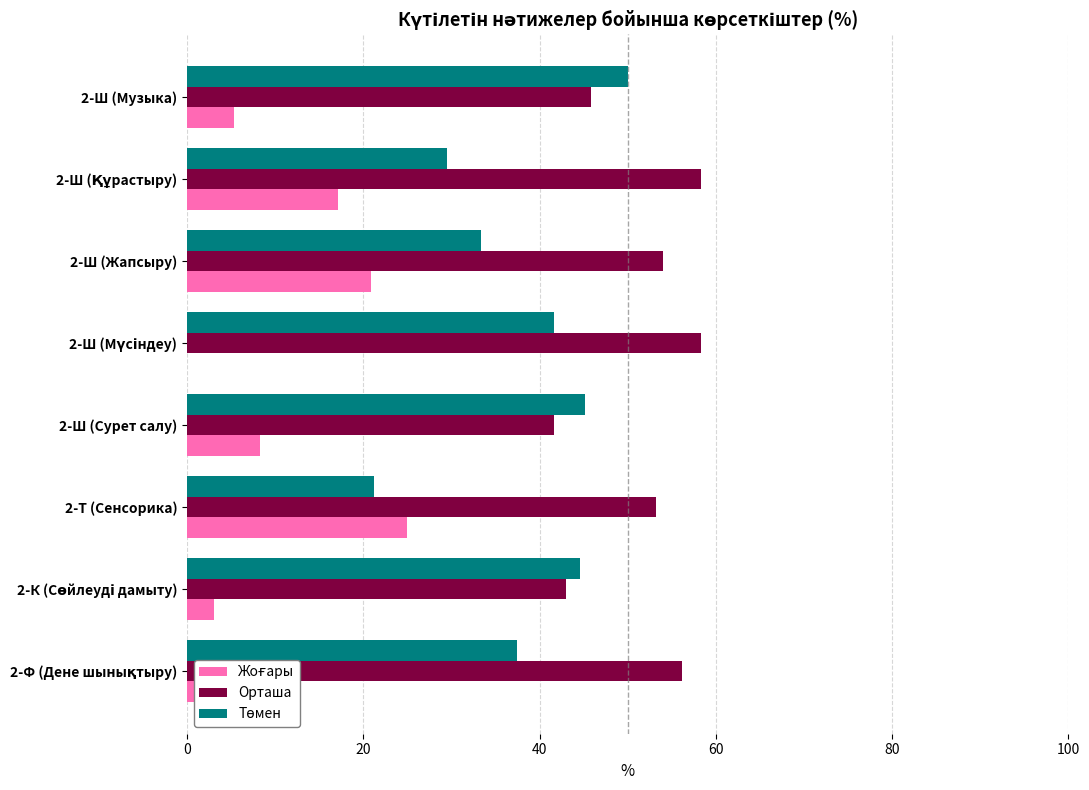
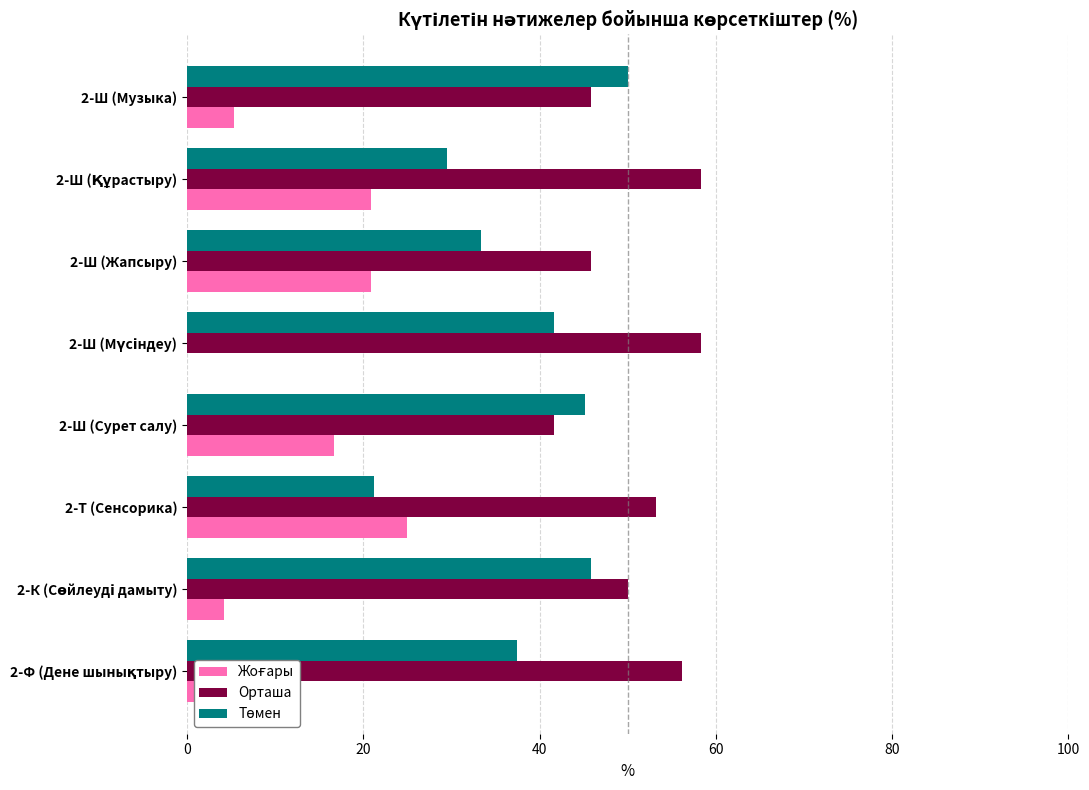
  {
    "Жоғары": {
      "2-Ш (Музыка)": 5,
-     "2-Ш (Құрастыру)": 17,
+     "2-Ш (Құрастыру)": 21,
      "2-Ш (Жапсыру)": 21,
      "2-Ш (Мүсіндеу)": 0,
-     "2-Ш (Сурет салу)": 8,
+     "2-Ш (Сурет салу)": 17,
      "2-Т (Сенсорика)": 25,
-     "2-К (Сөйлеуді дамыту)": 3
+     "2-К (Сөйлеуді дамыту)": 4
    },
    "Орташа": {
      "2-Ш (Музыка)": 46,
      "2-Ш (Құрастыру)": 58,
-     "2-Ш (Жапсыру)": 54,
+     "2-Ш (Жапсыру)": 46,
      "2-Ш (Мүсіндеу)": 58,
      "2-Ш (Сурет салу)": 42,
      "2-Т (Сенсорика)": 53,
-     "2-К (Сөйлеуді дамыту)": 43,
+     "2-К (Сөйлеуді дамыту)": 50,
      "2-Ф (Дене шынықтыру)": 56
    },
    "Төмен": {
      "2-Ш (Музыка)": 50,
      "2-Ш (Құрастыру)": 30,
      "2-Ш (Жапсыру)": 33,
      "2-Ш (Мүсіндеу)": 42,
      "2-Ш (Сурет салу)": 45,
      "2-Т (Сенсорика)": 21,
-     "2-К (Сөйлеуді дамыту)": 45,
+     "2-К (Сөйлеуді дамыту)": 46,
      "2-Ф (Дене шынықтыру)": 38
    }
  }
